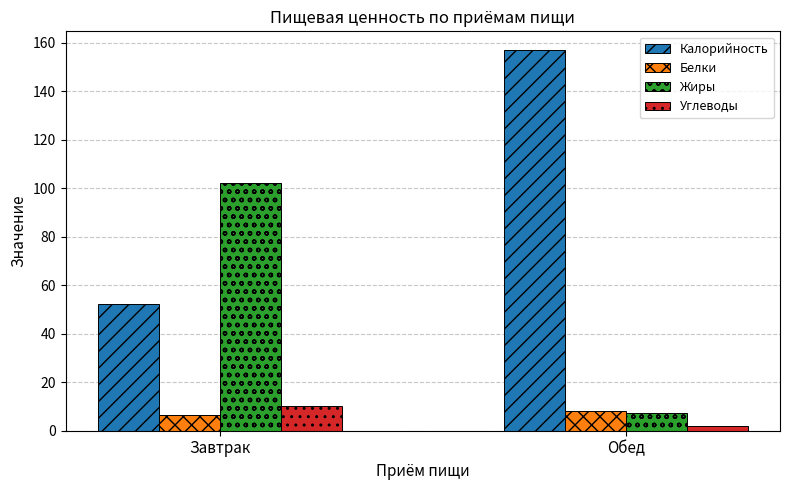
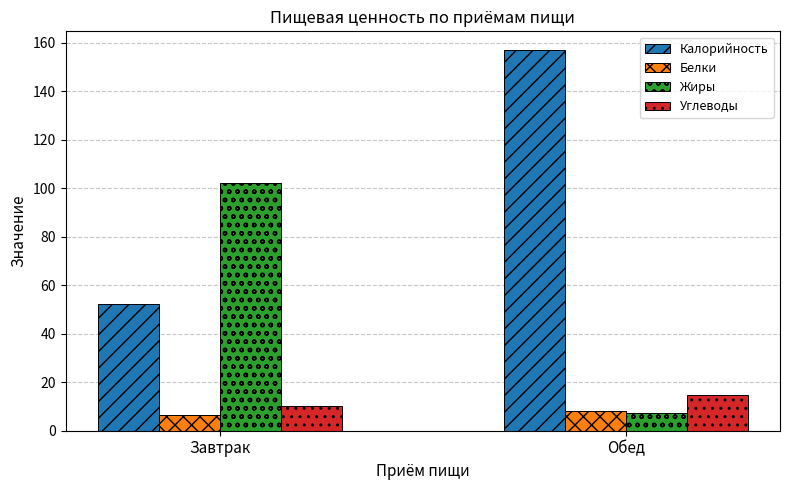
  {
    "Калорийность": {
      "Завтрак": 52,
      "Обед": 157
    },
    "Белки": {
      "Завтрак": 7,
      "Обед": 8
    },
    "Жиры": {
      "Завтрак": 102,
      "Обед": 7
    },
    "Углеводы": {
      "Завтрак": 10,
-     "Обед": 2
+     "Обед": 15
    }
  }
